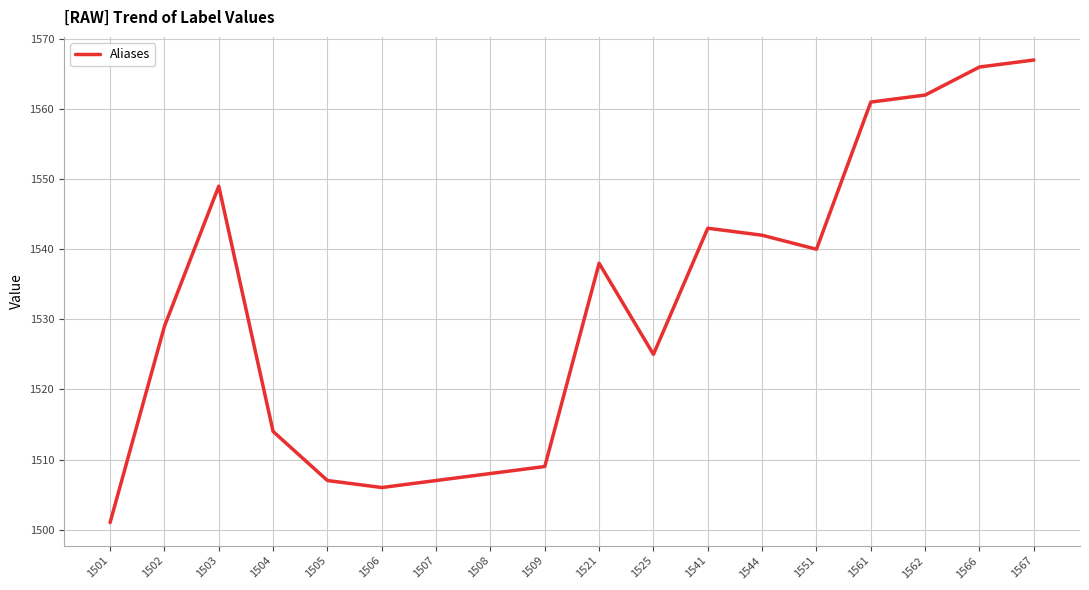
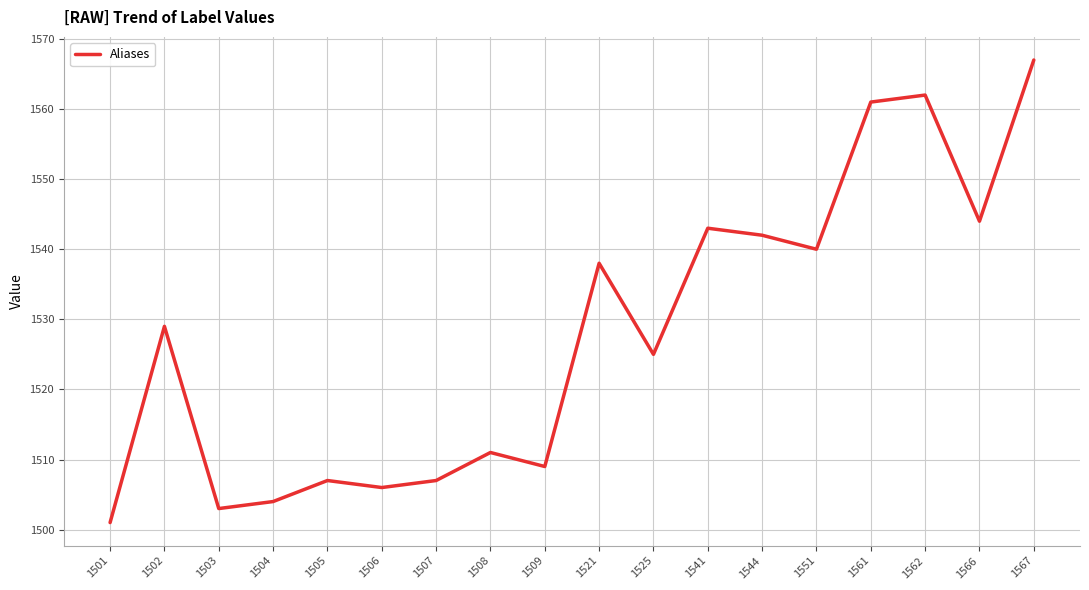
  {
    "1501": 1501,
    "1502": 1529,
-   "1503": 1549,
-   "1504": 1514,
+   "1503": 1503,
+   "1504": 1504,
    "1505": 1507,
    "1506": 1506,
    "1507": 1507,
-   "1508": 1508,
+   "1508": 1511,
    "1509": 1509,
    "1521": 1538,
    "1525": 1525,
    "1541": 1543,
    "1544": 1542,
    "1551": 1540,
    "1561": 1561,
    "1562": 1562,
-   "1566": 1566,
+   "1566": 1544,
    "1567": 1567
  }
